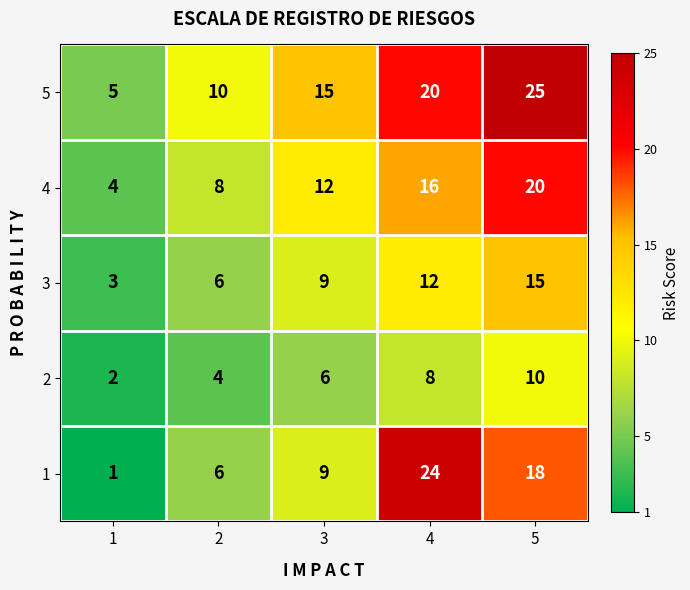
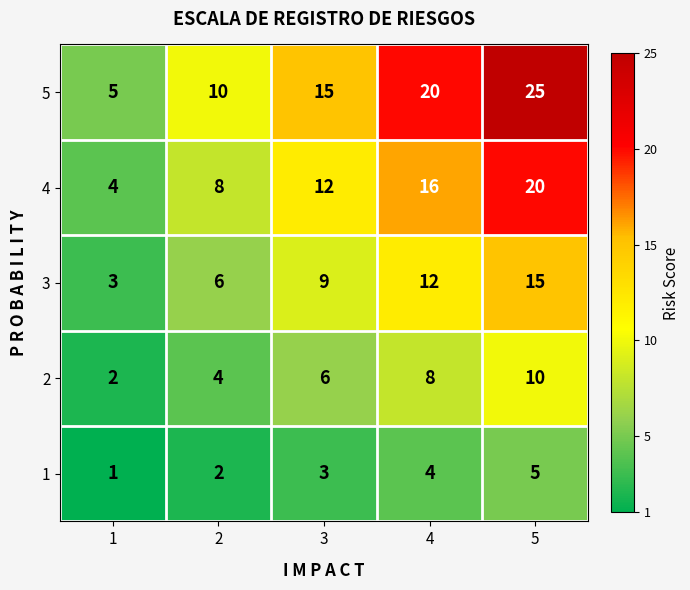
  {
    "5": {
      "1": 5,
      "2": 10,
      "3": 15,
      "4": 20,
      "5": 25
    },
    "4": {
      "1": 4,
      "2": 8,
      "3": 12,
      "4": 16,
      "5": 20
    },
    "3": {
      "1": 3,
      "2": 6,
      "3": 9,
      "4": 12,
      "5": 15
    },
    "2": {
      "1": 2,
      "2": 4,
      "3": 6,
      "4": 8,
      "5": 10
    },
    "1": {
      "1": 1,
-     "2": 6,
-     "3": 9,
-     "4": 24,
-     "5": 18
+     "2": 2,
+     "3": 3,
+     "4": 4,
+     "5": 5
    }
  }
